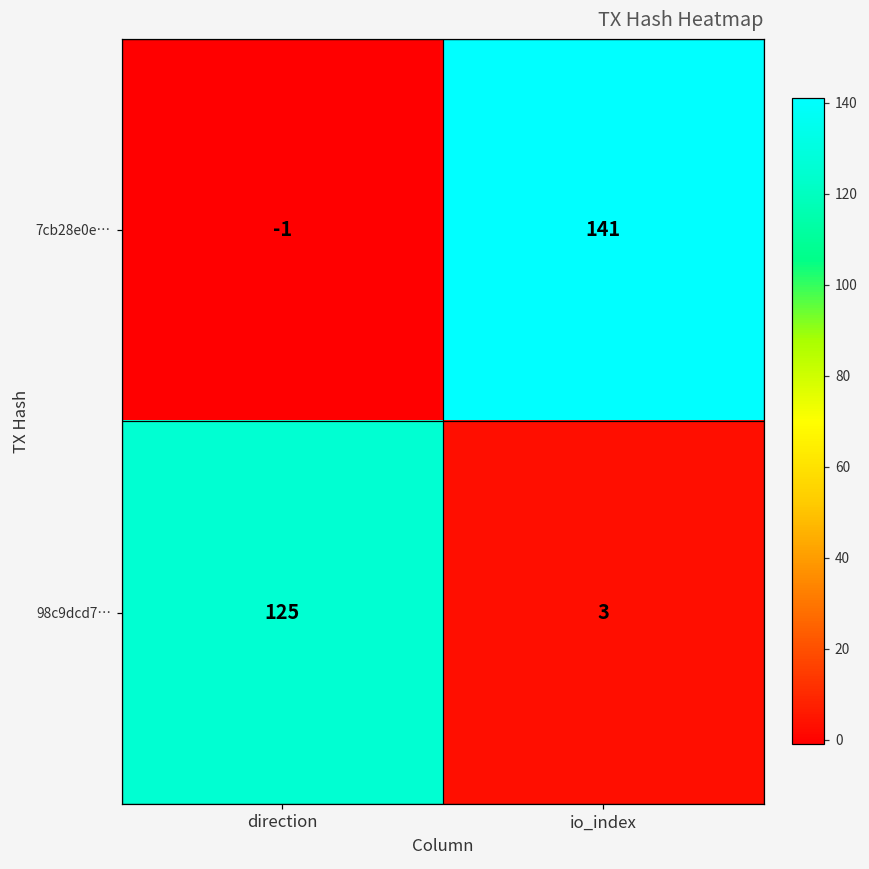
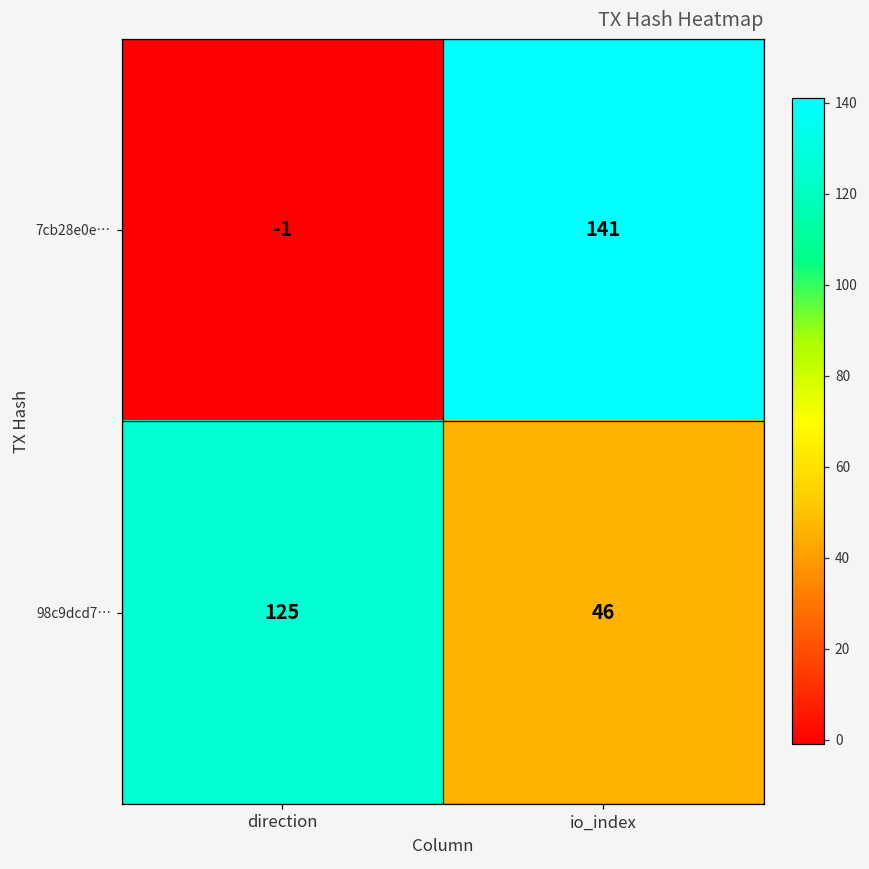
  {
    "7cb28e0e…": {
      "direction": -1,
      "io_index": 141
    },
    "98c9dcd7…": {
      "direction": 125,
-     "io_index": 3
+     "io_index": 46
    }
  }
